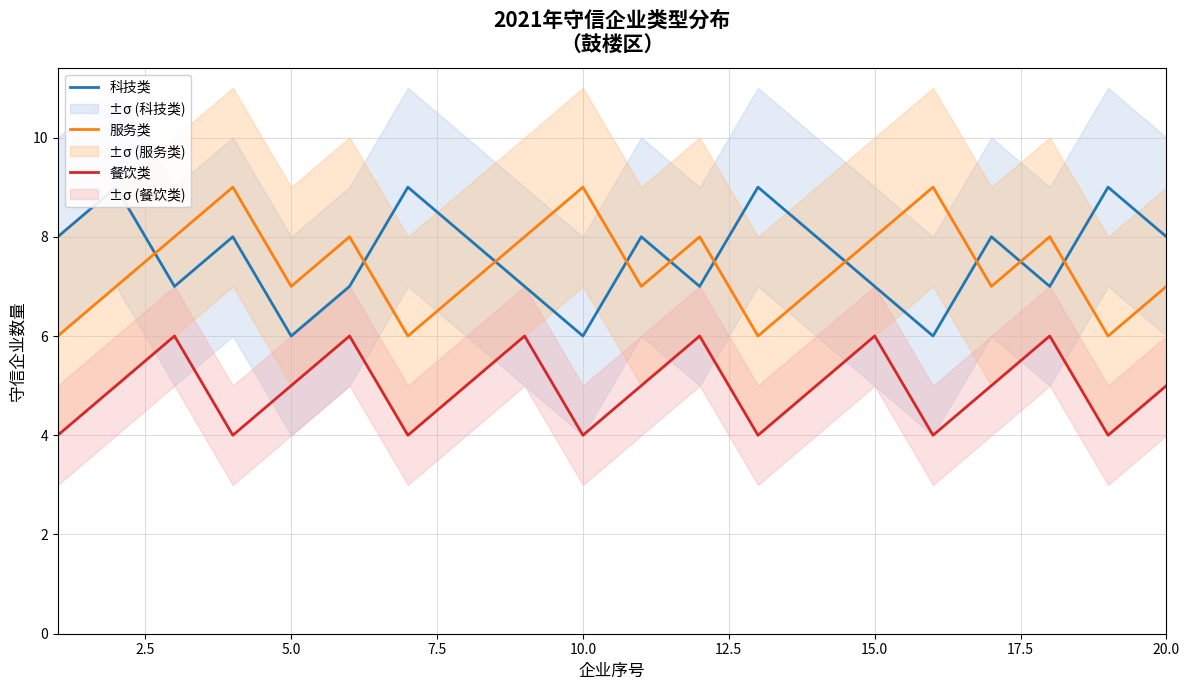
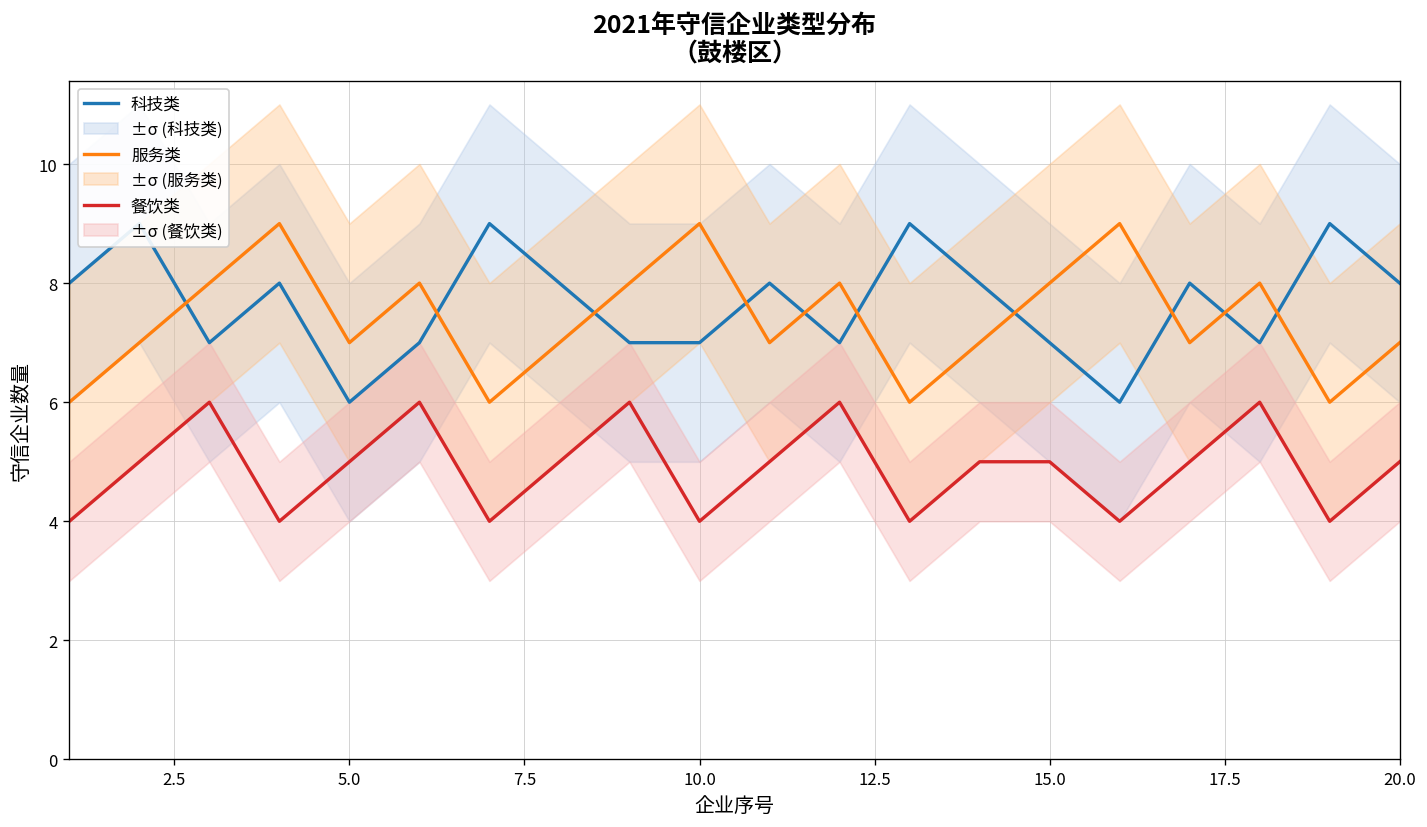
  {
    "科技类": {
-     "10.0": 6,
+     "10.0": 7,
      "20.0": 8
    },
    "服务类": {
      "5.0": 7,
      "15.0": 8,
      "20.0": 7
    },
    "餐饮类": {
      "5.0": 5,
      "10.0": 4,
-     "15.0": 6,
+     "15.0": 5,
      "20.0": 5
    }
  }
